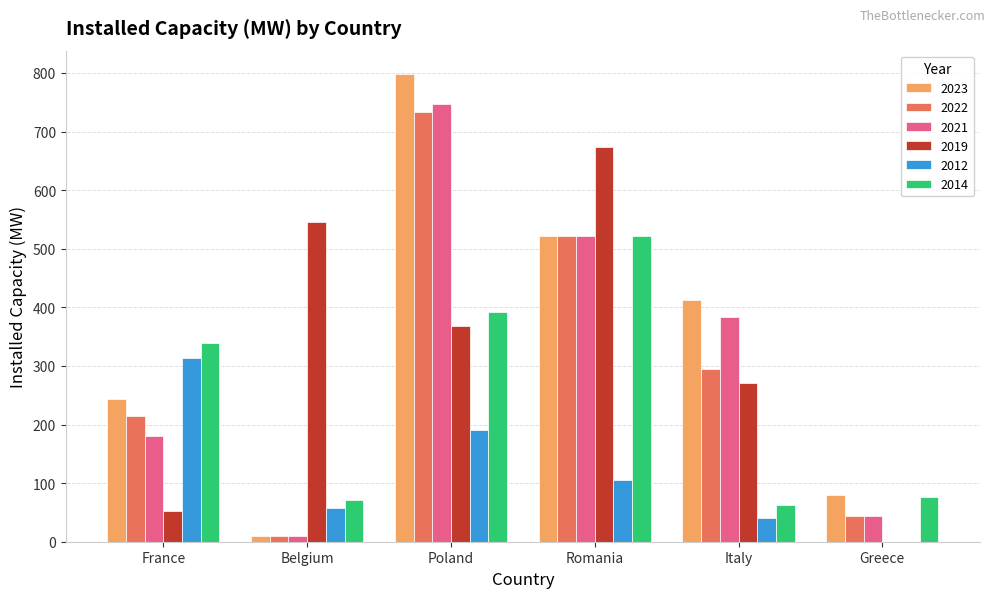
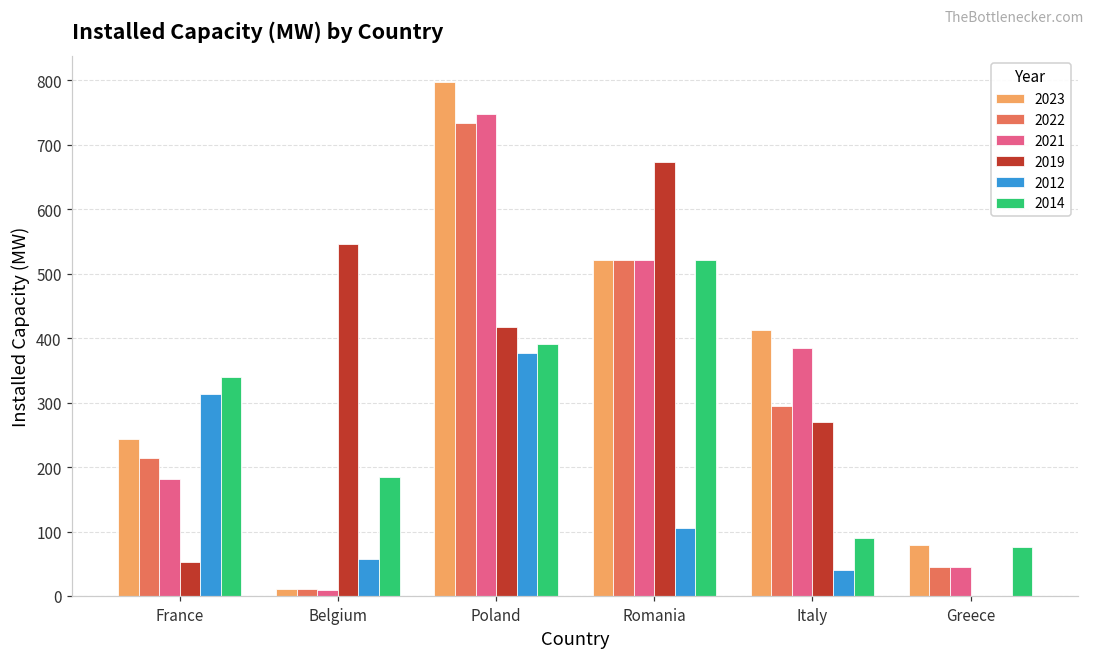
  {
    "2019": {
      "France": 50,
      "Belgium": 550,
-     "Poland": 370,
+     "Poland": 420,
      "Romania": 670,
      "Italy": 270,
      "Greece": 0
    },
    "2012": {
      "France": 310,
      "Belgium": 60,
-     "Poland": 190,
+     "Poland": 380,
      "Romania": 110,
      "Italy": 40,
      "Greece": 0
    },
    "2014": {
      "France": 340,
-     "Belgium": 70,
+     "Belgium": 190,
      "Poland": 390,
      "Romania": 520,
-     "Italy": 60,
+     "Italy": 90,
      "Greece": 80
    }
  }
